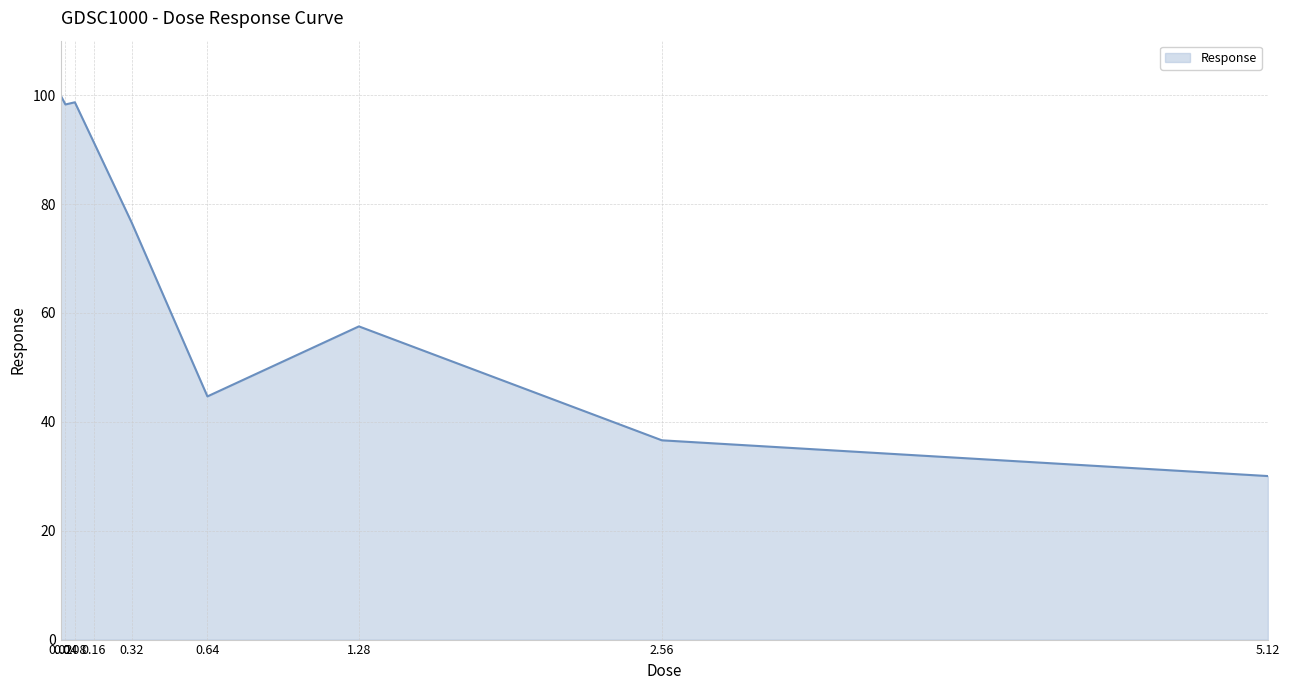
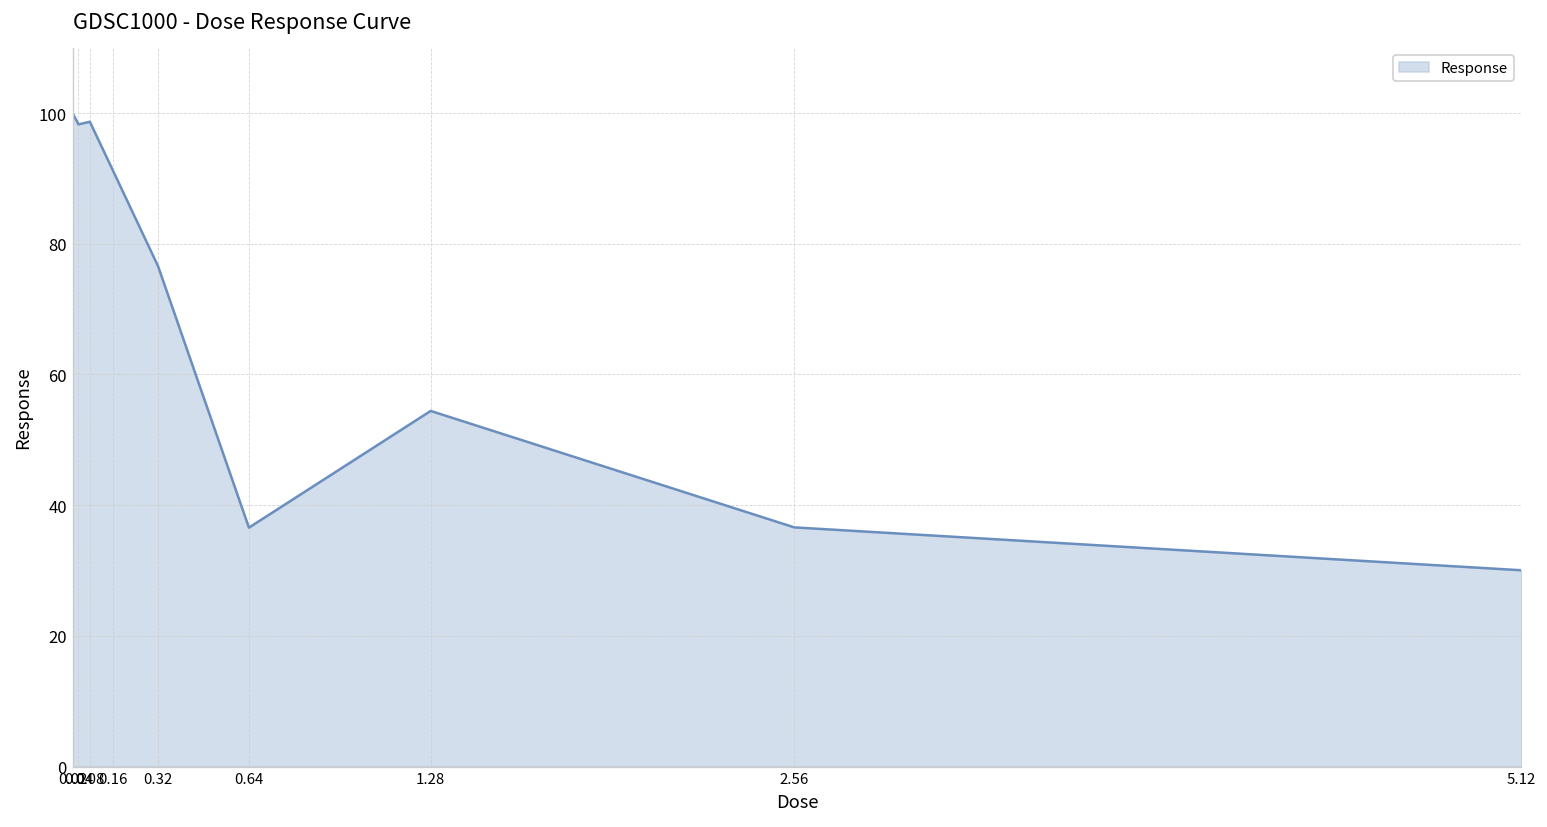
  {
    "0.32": 77,
-   "0.64": 45,
-   "1.28": 58,
+   "0.64": 37,
+   "1.28": 54,
    "2.56": 37,
    "5.12": 30
  }
